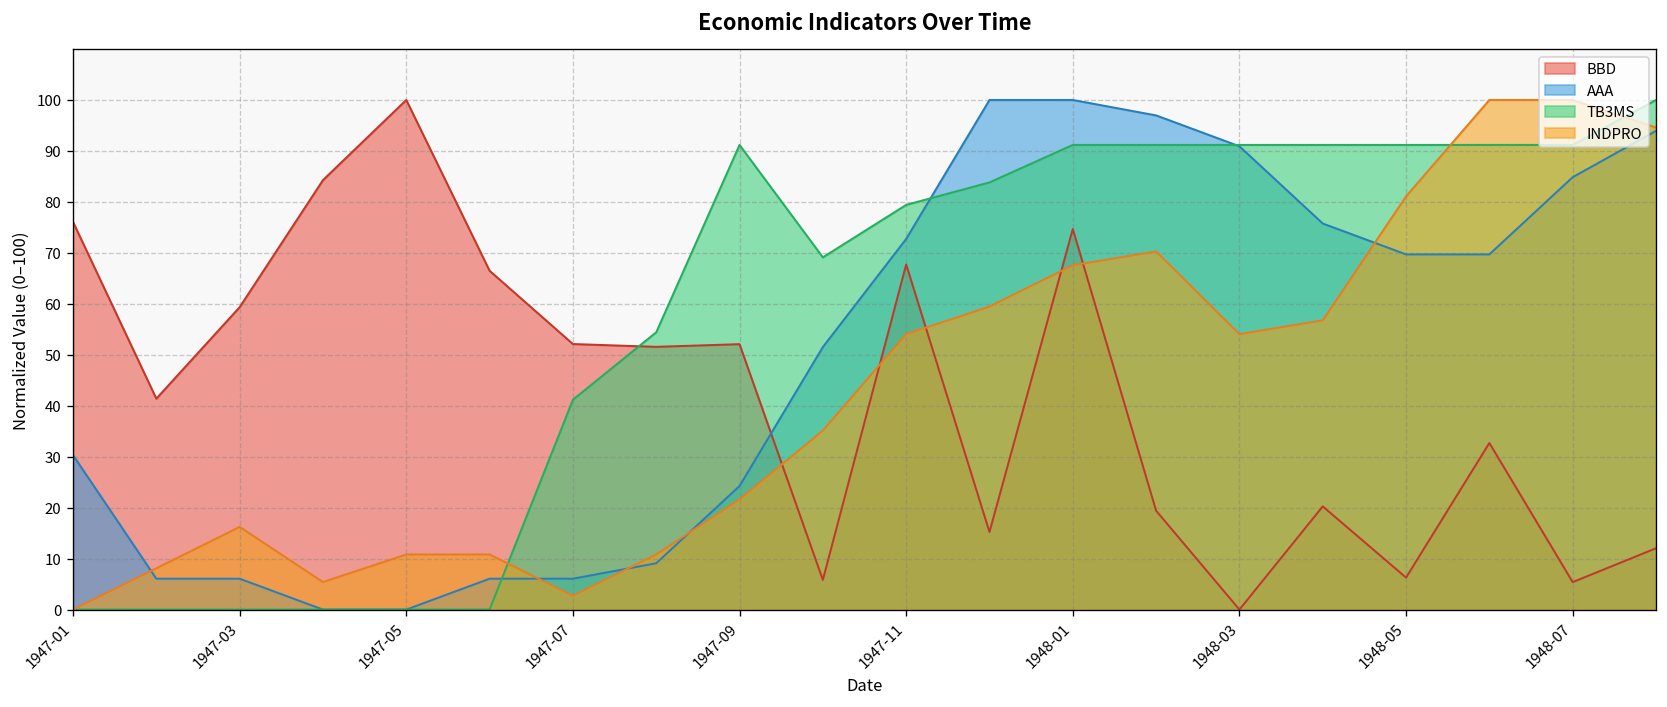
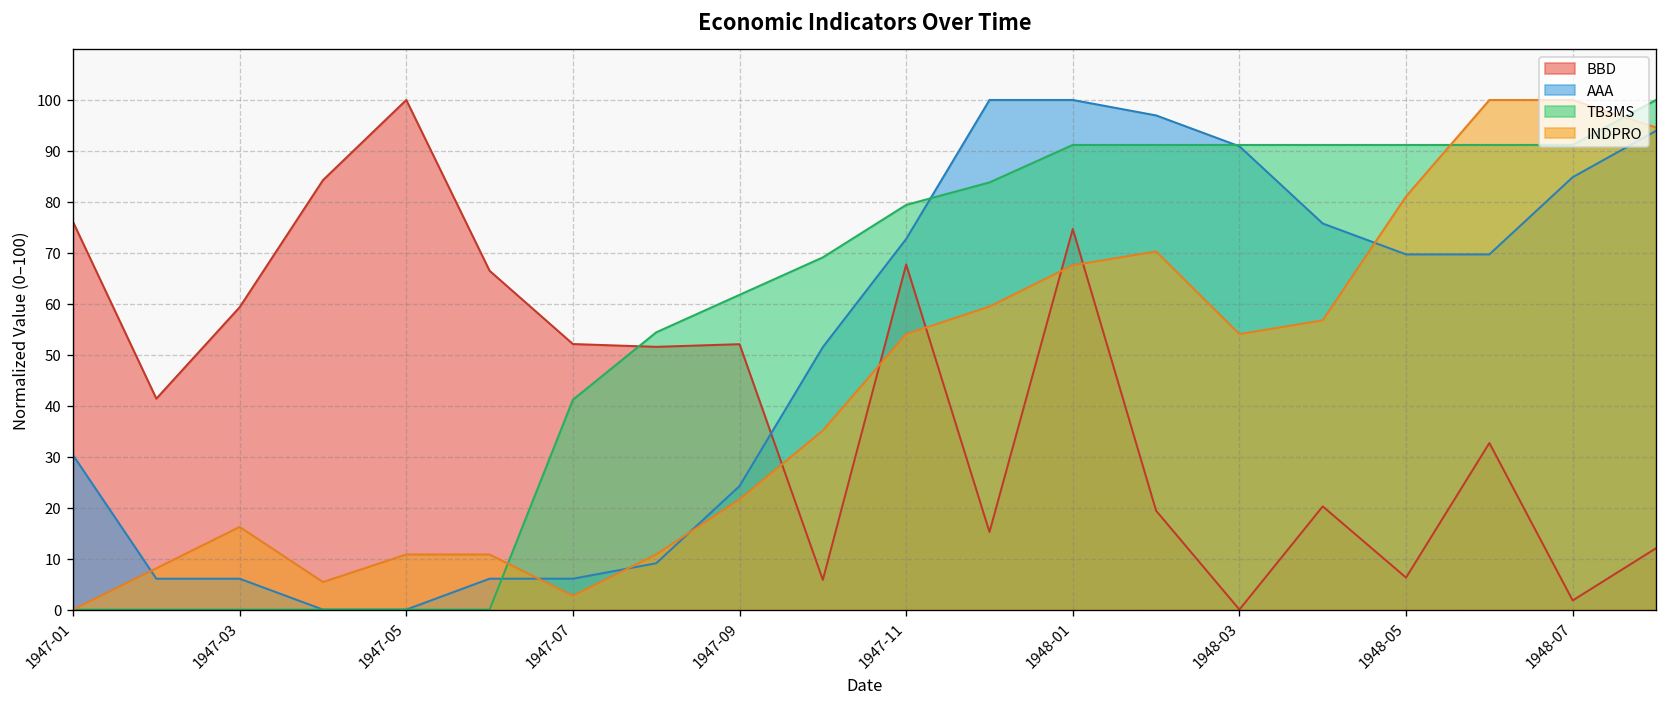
  {
    "BBD": {
      "1947-01": 76,
      "1947-03": 59,
      "1947-05": 100,
      "1947-07": 52,
      "1947-09": 52,
      "1947-11": 68,
      "1948-01": 75,
      "1948-03": 0,
      "1948-05": 6,
-     "1948-07": 5
+     "1948-07": 2
    },
    "AAA": {
      "1947-01": 30,
      "1947-03": 6,
      "1947-07": 6,
      "1947-09": 24,
      "1947-11": 73,
      "1948-01": 100,
      "1948-05": 70,
      "1948-07": 85
    },
    "TB3MS": {
      "1947-03": 0,
      "1947-07": 41,
-     "1947-09": 91,
+     "1947-09": 62,
      "1947-11": 79,
      "1948-01": 91,
      "1948-05": 91
    },
    "INDPRO": {
      "1947-03": 16,
      "1947-05": 11,
      "1947-07": 3,
      "1947-09": 22,
      "1947-11": 54,
      "1948-01": 68,
      "1948-03": 54,
      "1948-05": 81
    }
  }
